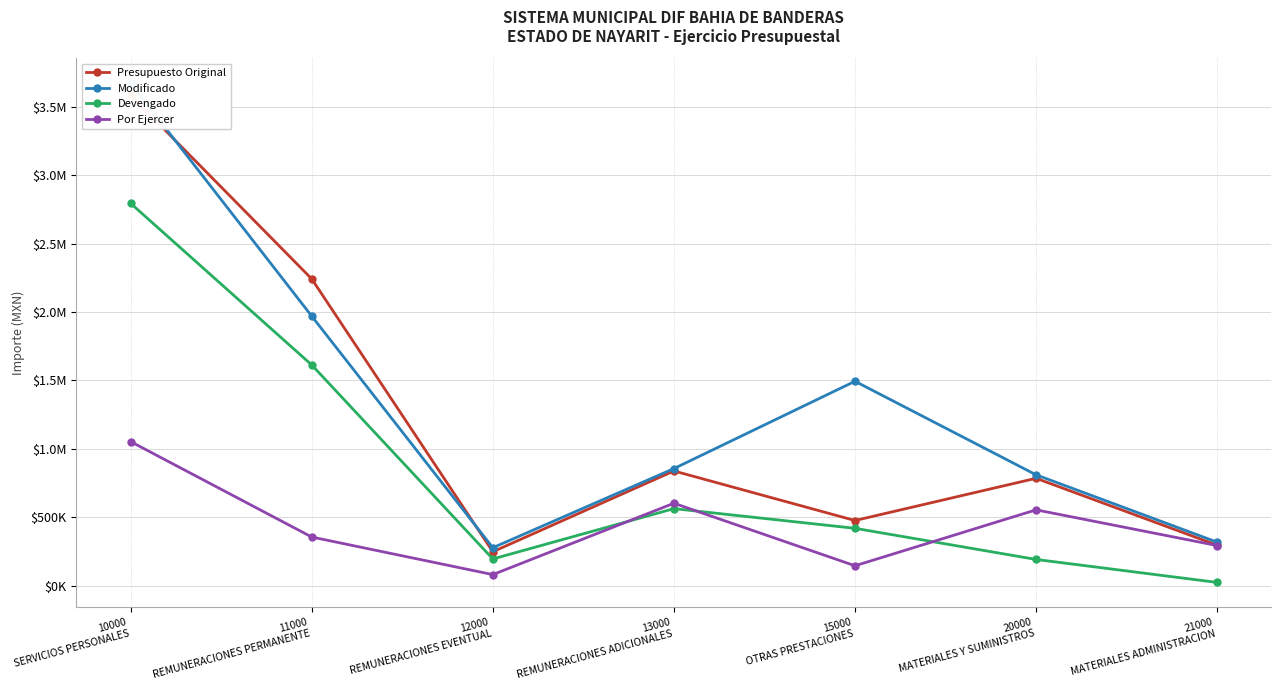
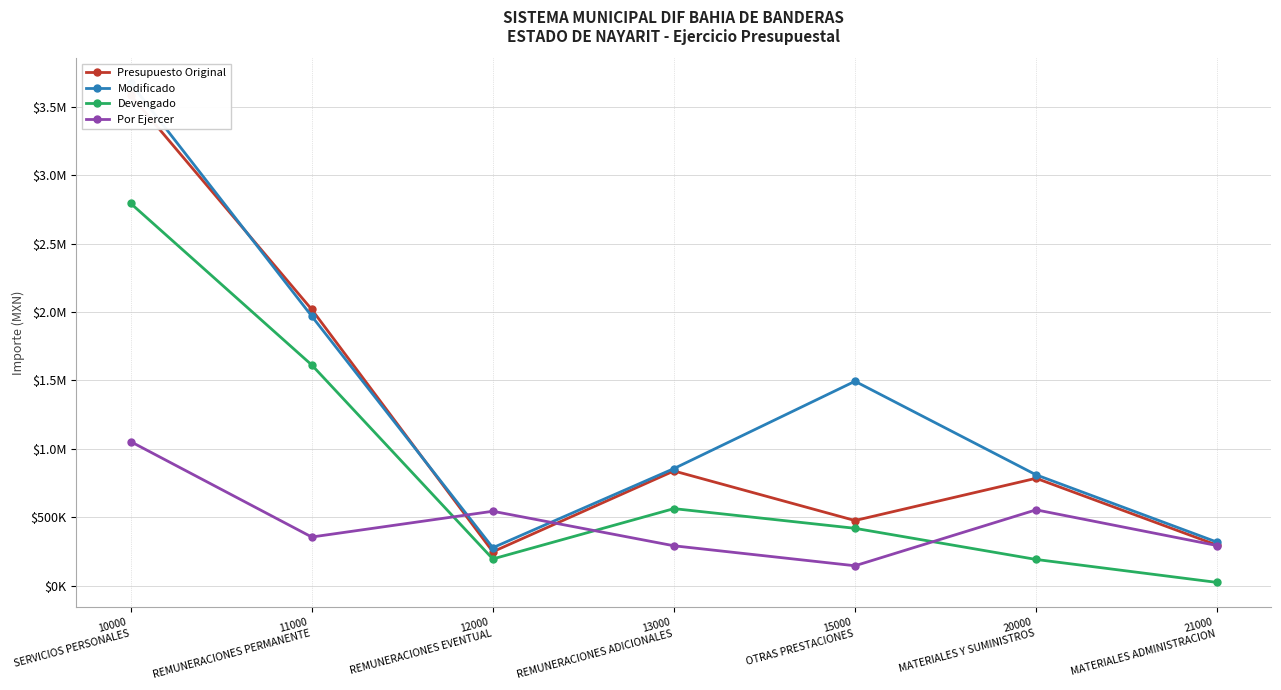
  {
    "Presupuesto Original": {
-     "11000 REMUNERACIONES PERMANENTE": "$2240000",
+     "11000 REMUNERACIONES PERMANENTE": "$2020000",
      "12000 REMUNERACIONES EVENTUAL": "$250000",
      "15000 OTRAS PRESTACIONES": "$480000",
      "20000 MATERIALES Y SUMINISTROS": "$790000"
    },
    "Modificado": {
      "11000 REMUNERACIONES PERMANENTE": "$1970000",
      "12000 REMUNERACIONES EVENTUAL": "$280000",
      "15000 OTRAS PRESTACIONES": "$1490000",
      "20000 MATERIALES Y SUMINISTROS": "$810000",
      "21000 MATERIALES ADMINISTRACION": "$320000"
    },
    "Devengado": {
      "10000 SERVICIOS PERSONALES": "$2790000",
      "11000 REMUNERACIONES PERMANENTE": "$1610000",
      "12000 REMUNERACIONES EVENTUAL": "$200000",
      "13000 REMUNERACIONES ADICIONALES": "$560000",
      "15000 OTRAS PRESTACIONES": "$420000",
      "20000 MATERIALES Y SUMINISTROS": "$190000",
      "21000 MATERIALES ADMINISTRACION": "$20000"
    },
    "Por Ejercer": {
      "10000 SERVICIOS PERSONALES": "$1050000",
      "11000 REMUNERACIONES PERMANENTE": "$360000",
-     "12000 REMUNERACIONES EVENTUAL": "$80000",
-     "13000 REMUNERACIONES ADICIONALES": "$600000",
+     "12000 REMUNERACIONES EVENTUAL": "$540000",
+     "13000 REMUNERACIONES ADICIONALES": "$290000",
      "15000 OTRAS PRESTACIONES": "$150000",
      "20000 MATERIALES Y SUMINISTROS": "$560000"
    }
  }
